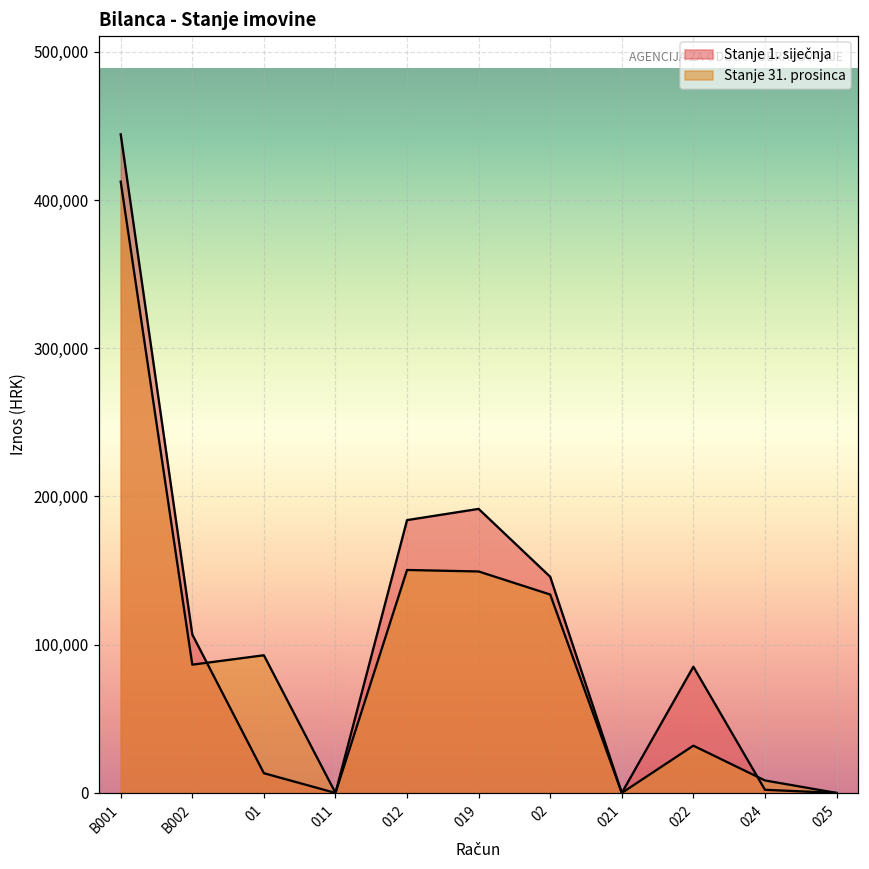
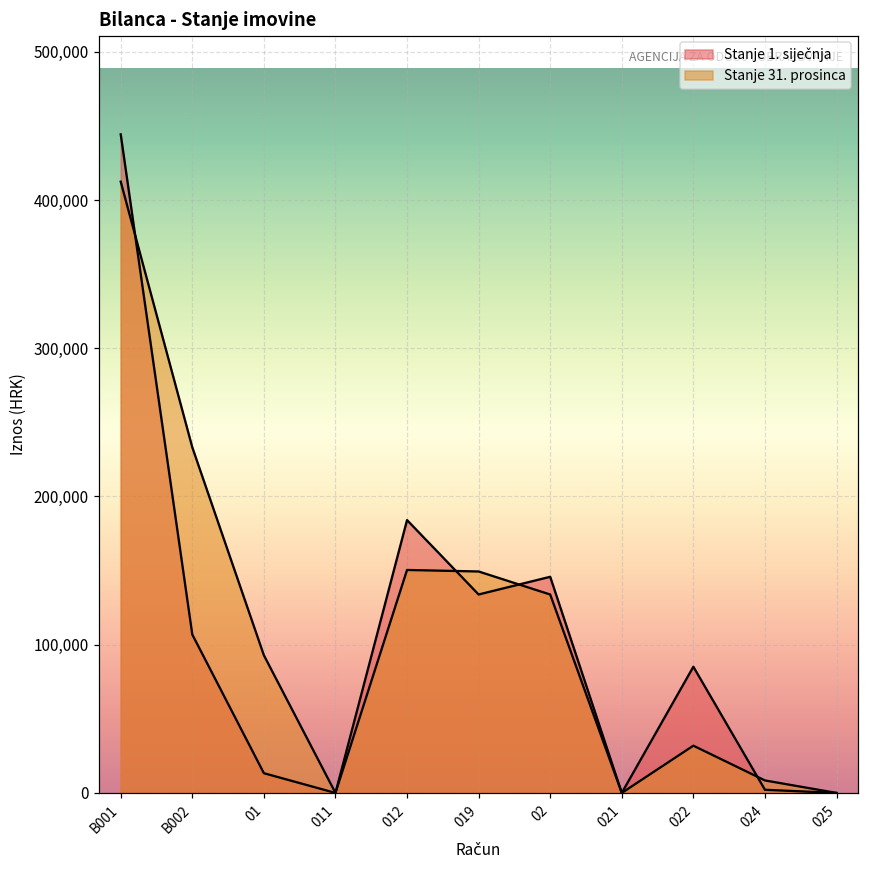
  {
    "Stanje 1. siječnja": {
      "B001": "444,000",
      "B002": "107,000",
      "01": "13,000",
      "012": "184,000",
-     "019": "192,000",
+     "019": "134,000",
      "02": "146,000",
      "022": "85,000",
      "024": "2,000"
    },
    "Stanje 31. prosinca": {
      "B001": "412,000",
-     "B002": "87,000",
+     "B002": "233,000",
      "01": "93,000",
      "012": "150,000",
      "019": "149,000",
      "02": "134,000",
      "022": "32,000",
      "024": "8,000"
    }
  }
